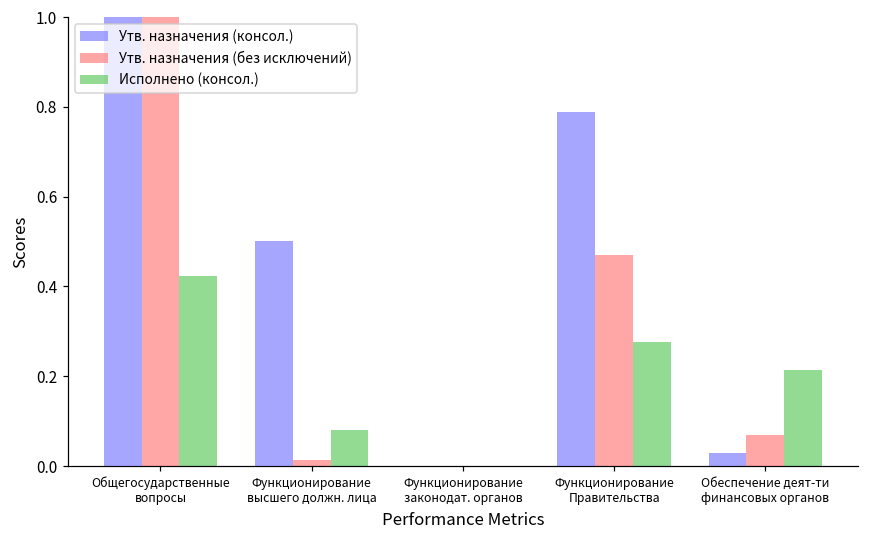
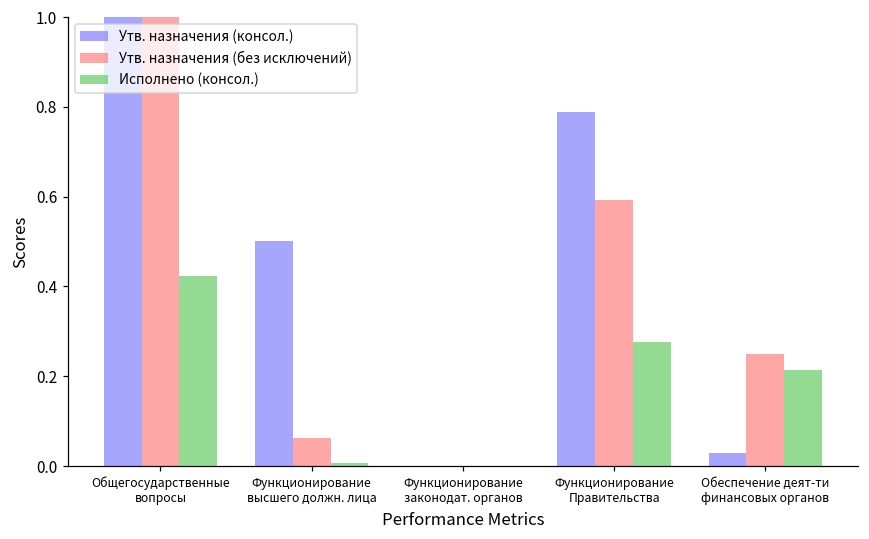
  {
    "Утв. назначения (консол.)": {
      "Общегосударственные вопросы": 1.00,
      "Функционирование высшего должн. лица": 0.50,
      "Функционирование Правительства": 0.79,
      "Обеспечение деят-ти финансовых органов": 0.03
    },
    "Утв. назначения (без исключений)": {
      "Общегосударственные вопросы": 1.00,
-     "Функционирование высшего должн. лица": 0.01,
-     "Функционирование Правительства": 0.47,
-     "Обеспечение деят-ти финансовых органов": 0.07
+     "Функционирование высшего должн. лица": 0.06,
+     "Функционирование Правительства": 0.59,
+     "Обеспечение деят-ти финансовых органов": 0.25
    },
    "Исполнено (консол.)": {
      "Общегосударственные вопросы": 0.42,
-     "Функционирование высшего должн. лица": 0.08,
+     "Функционирование высшего должн. лица": 0.01,
      "Функционирование Правительства": 0.28,
      "Обеспечение деят-ти финансовых органов": 0.21
    }
  }
